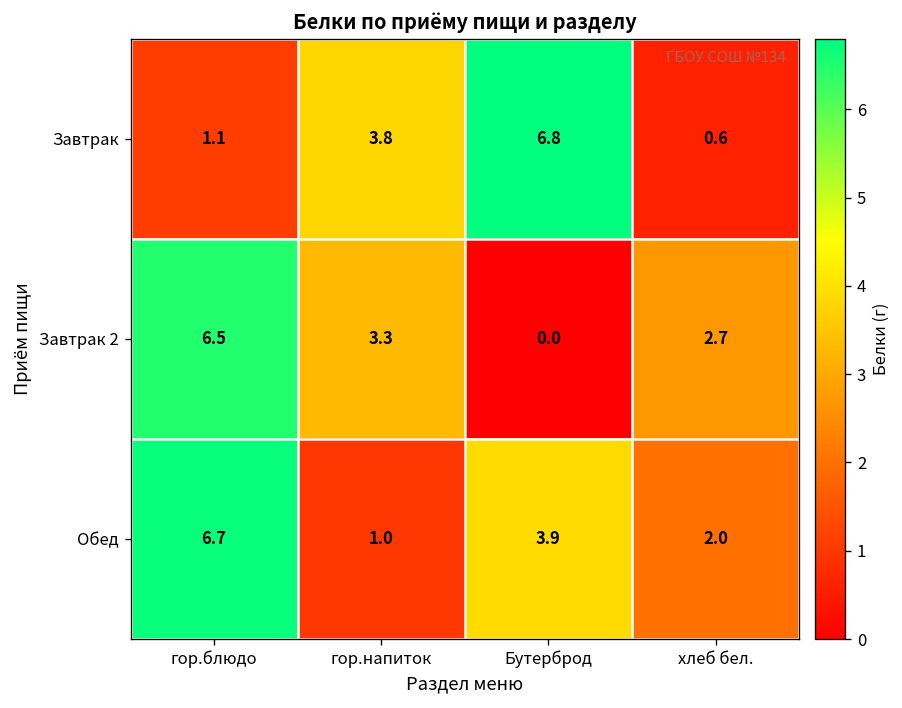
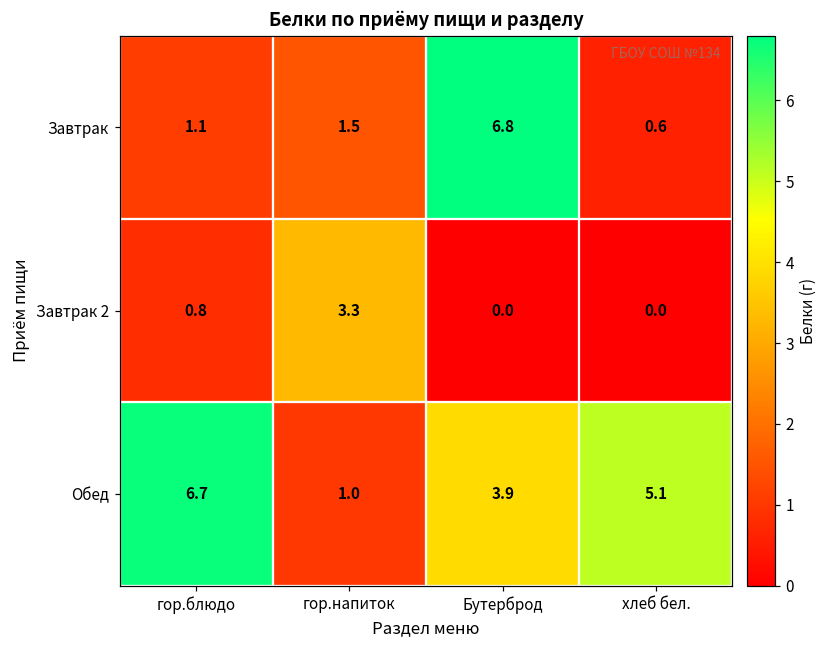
  {
    "Завтрак": {
      "гор.блюдо": 1.1,
-     "гор.напиток": 3.8,
+     "гор.напиток": 1.5,
      "Бутерброд": 6.8
    },
    "Завтрак 2": {
-     "гор.блюдо": 6.5,
+     "гор.блюдо": 0.8,
      "гор.напиток": 3.3,
      "Бутерброд": 0.0,
-     "хлеб бел.": 2.7
+     "хлеб бел.": 0.0
    },
    "Обед": {
      "гор.блюдо": 6.7,
      "гор.напиток": 1.0,
      "Бутерброд": 3.9,
-     "хлеб бел.": 2.0
+     "хлеб бел.": 5.1
    }
  }
